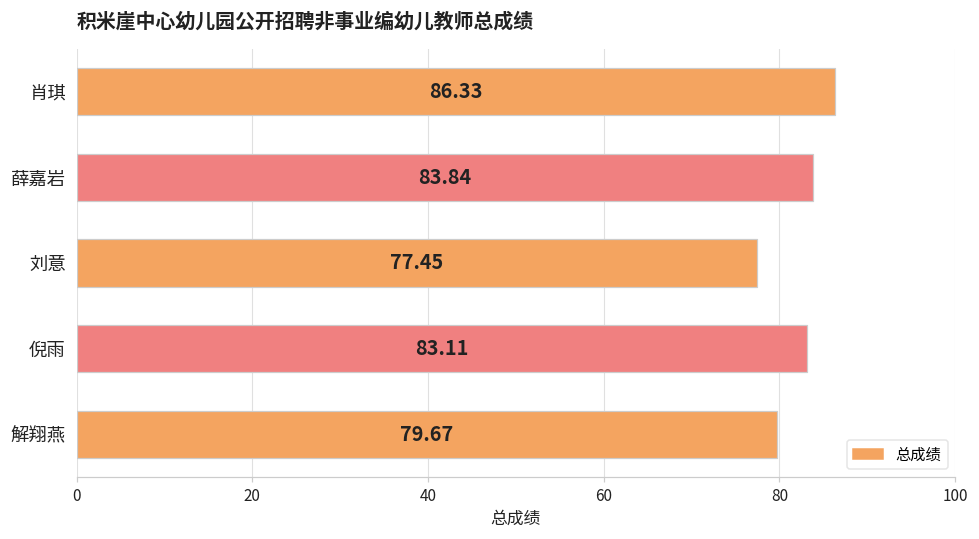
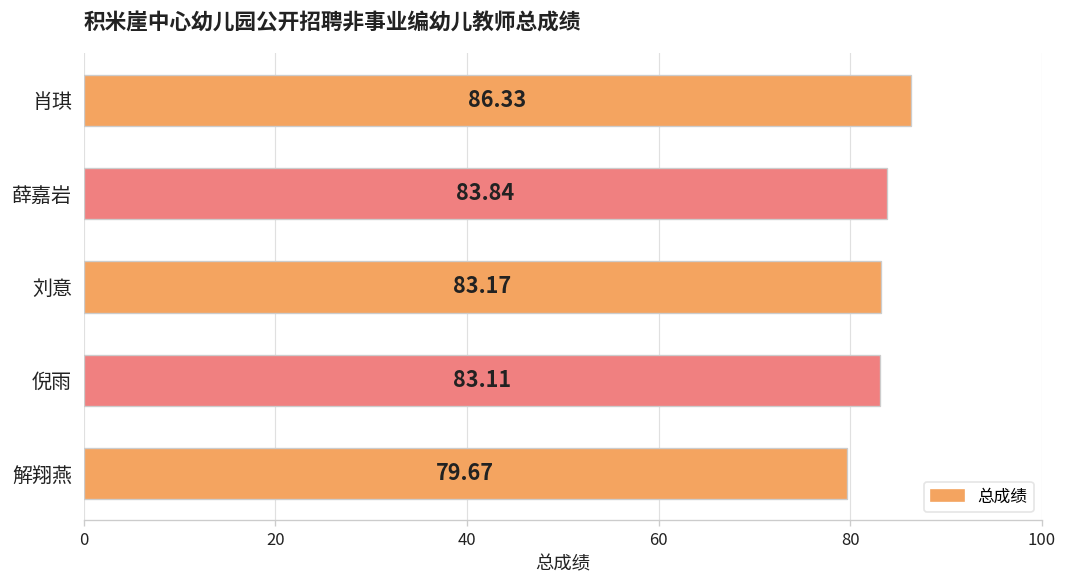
  {
    "肖琪": 86.33,
    "薛嘉岩": 83.84,
-   "刘意": 77.45,
+   "刘意": 83.17,
    "倪雨": 83.11,
    "解翔燕": 79.67
  }
